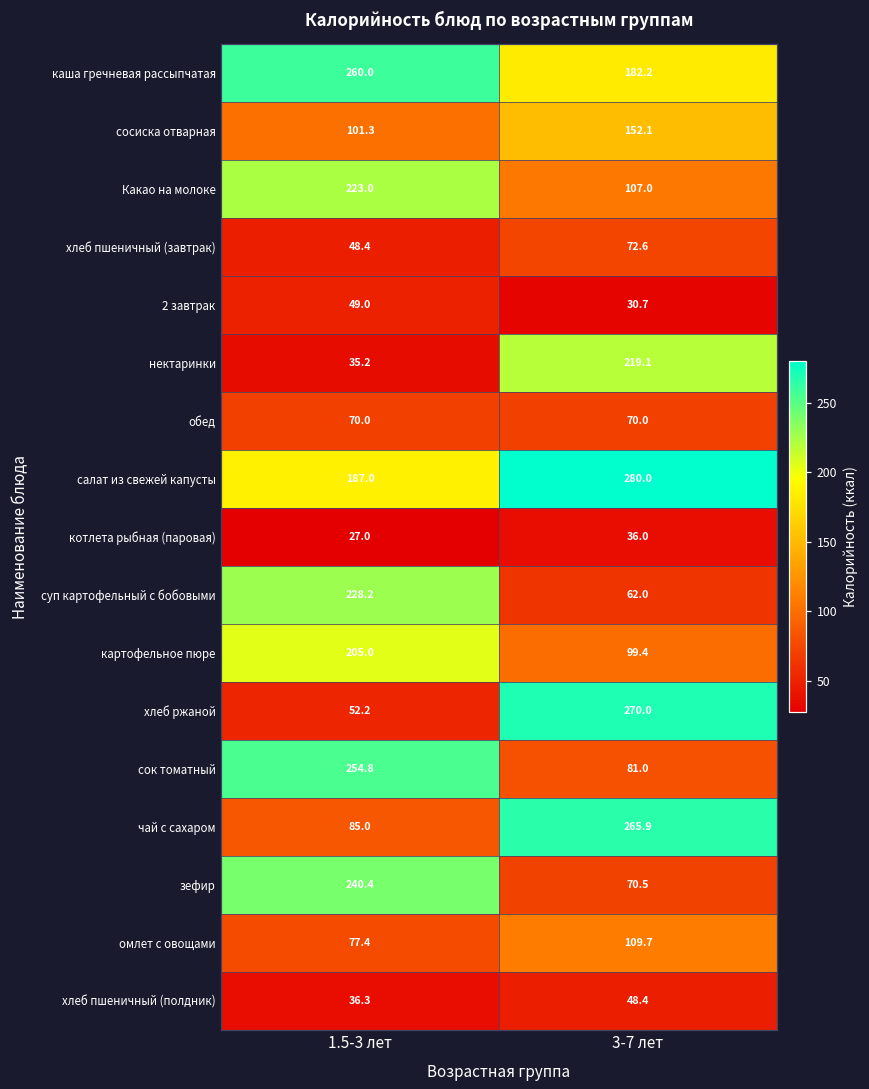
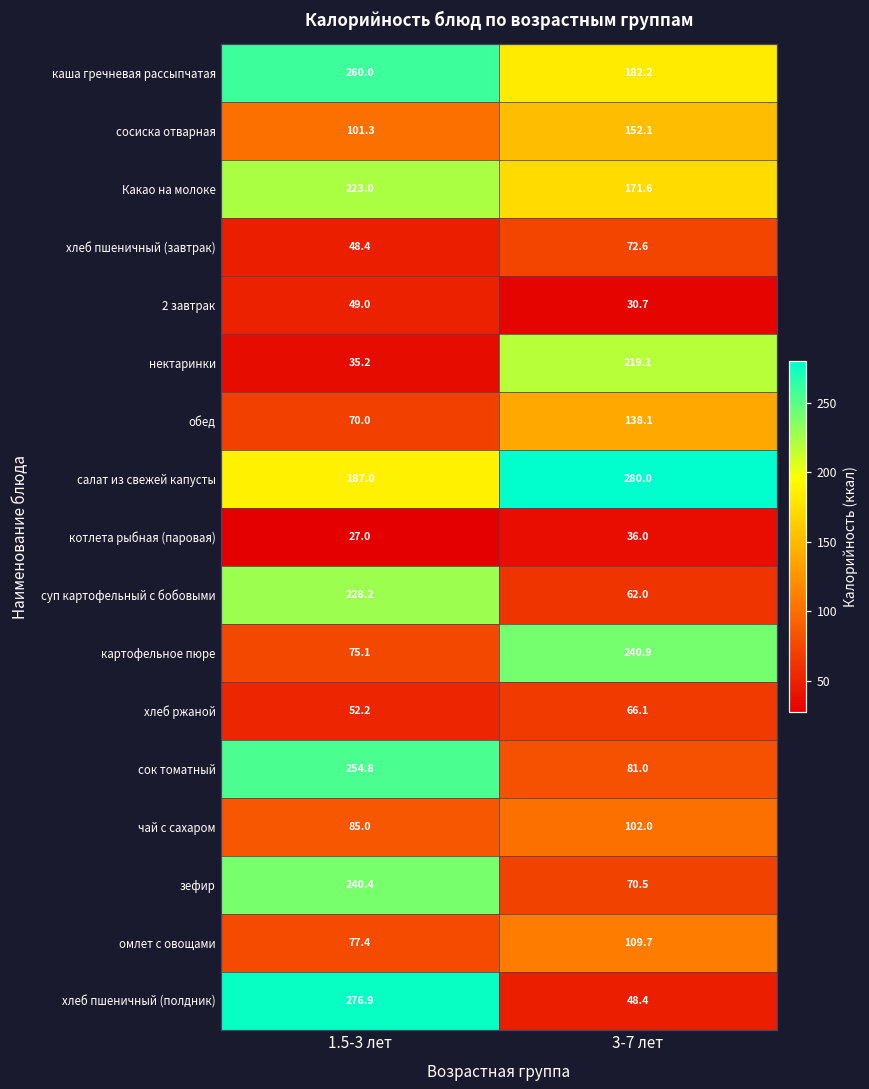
  {
    "каша гречневая рассыпчатая": {
      "1.5-3 лет": 260.0,
      "3-7 лет": 182.2
    },
    "сосиска отварная": {
      "1.5-3 лет": 101.3,
      "3-7 лет": 152.1
    },
    "Какао на молоке": {
      "1.5-3 лет": 223.0,
-     "3-7 лет": 107.0
+     "3-7 лет": 171.6
    },
    "хлеб пшеничный (завтрак)": {
      "1.5-3 лет": 48.4,
      "3-7 лет": 72.6
    },
    "2 завтрак": {
      "1.5-3 лет": 49.0,
      "3-7 лет": 30.7
    },
    "нектаринки": {
      "1.5-3 лет": 35.2,
      "3-7 лет": 219.1
    },
    "обед": {
      "1.5-3 лет": 70.0,
-     "3-7 лет": 70.0
+     "3-7 лет": 138.1
    },
    "салат из свежей капусты": {
      "1.5-3 лет": 187.0,
      "3-7 лет": 280.0
    },
    "котлета рыбная (паровая)": {
      "1.5-3 лет": 27.0,
      "3-7 лет": 36.0
    },
    "суп картофельный с бобовыми": {
      "1.5-3 лет": 228.2,
      "3-7 лет": 62.0
    },
    "картофельное пюре": {
-     "1.5-3 лет": 205.0,
-     "3-7 лет": 99.4
+     "1.5-3 лет": 75.1,
+     "3-7 лет": 240.9
    },
    "хлеб ржаной": {
      "1.5-3 лет": 52.2,
-     "3-7 лет": 270.0
+     "3-7 лет": 66.1
    },
    "сок томатный": {
      "1.5-3 лет": 254.8,
      "3-7 лет": 81.0
    },
    "чай с сахаром": {
      "1.5-3 лет": 85.0,
-     "3-7 лет": 265.9
+     "3-7 лет": 102.0
    },
    "зефир": {
      "1.5-3 лет": 240.4,
      "3-7 лет": 70.5
    },
    "омлет с овощами": {
      "1.5-3 лет": 77.4,
      "3-7 лет": 109.7
    },
    "хлеб пшеничный (полдник)": {
-     "1.5-3 лет": 36.3,
+     "1.5-3 лет": 276.9,
      "3-7 лет": 48.4
    }
  }
